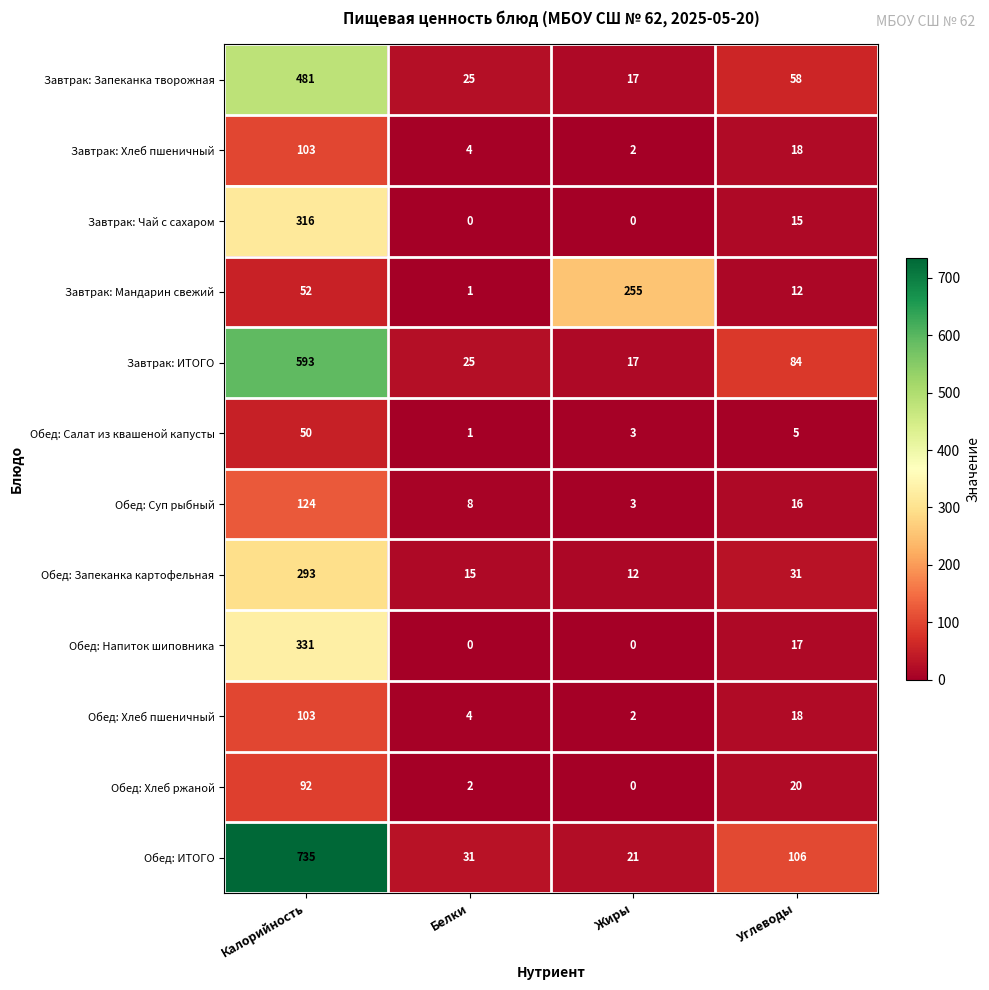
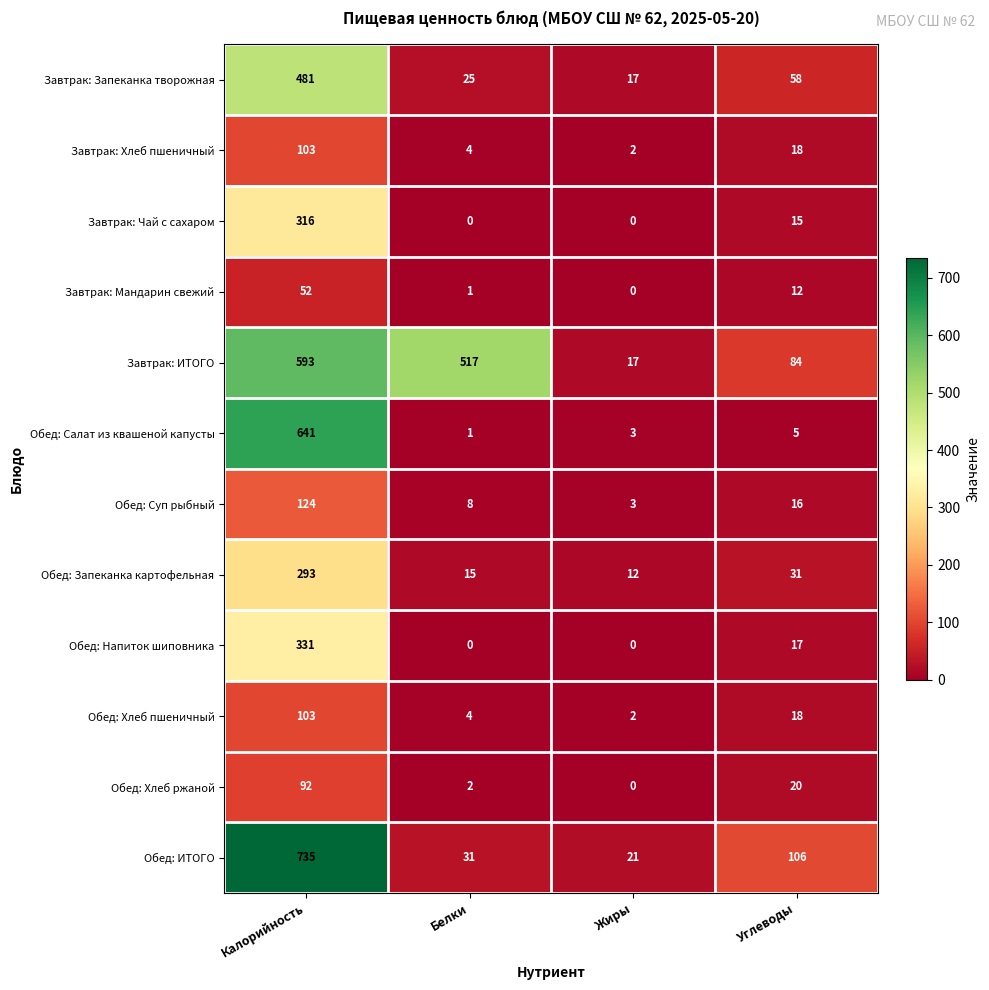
  {
    "Завтрак: Запеканка творожная": {
      "Калорийность": 481,
      "Белки": 25,
      "Жиры": 17,
      "Углеводы": 58
    },
    "Завтрак: Хлеб пшеничный": {
      "Калорийность": 103,
      "Белки": 4,
      "Жиры": 2,
      "Углеводы": 18
    },
    "Завтрак: Чай с сахаром": {
      "Калорийность": 316,
      "Белки": 0,
      "Жиры": 0,
      "Углеводы": 15
    },
    "Завтрак: Мандарин свежий": {
      "Калорийность": 52,
      "Белки": 1,
-     "Жиры": 255,
+     "Жиры": 0,
      "Углеводы": 12
    },
    "Завтрак: ИТОГО": {
      "Калорийность": 593,
-     "Белки": 25,
+     "Белки": 517,
      "Жиры": 17,
      "Углеводы": 84
    },
    "Обед: Салат из квашеной капусты": {
-     "Калорийность": 50,
+     "Калорийность": 641,
      "Белки": 1,
      "Жиры": 3,
      "Углеводы": 5
    },
    "Обед: Суп рыбный": {
      "Калорийность": 124,
      "Белки": 8,
      "Жиры": 3,
      "Углеводы": 16
    },
    "Обед: Запеканка картофельная": {
      "Калорийность": 293,
      "Белки": 15,
      "Жиры": 12,
      "Углеводы": 31
    },
    "Обед: Напиток шиповника": {
      "Калорийность": 331,
      "Белки": 0,
      "Жиры": 0,
      "Углеводы": 17
    },
    "Обед: Хлеб пшеничный": {
      "Калорийность": 103,
      "Белки": 4,
      "Жиры": 2,
      "Углеводы": 18
    },
    "Обед: Хлеб ржаной": {
      "Калорийность": 92,
      "Белки": 2,
      "Жиры": 0,
      "Углеводы": 20
    },
    "Обед: ИТОГО": {
      "Калорийность": 735,
      "Белки": 31,
      "Жиры": 21,
      "Углеводы": 106
    }
  }
